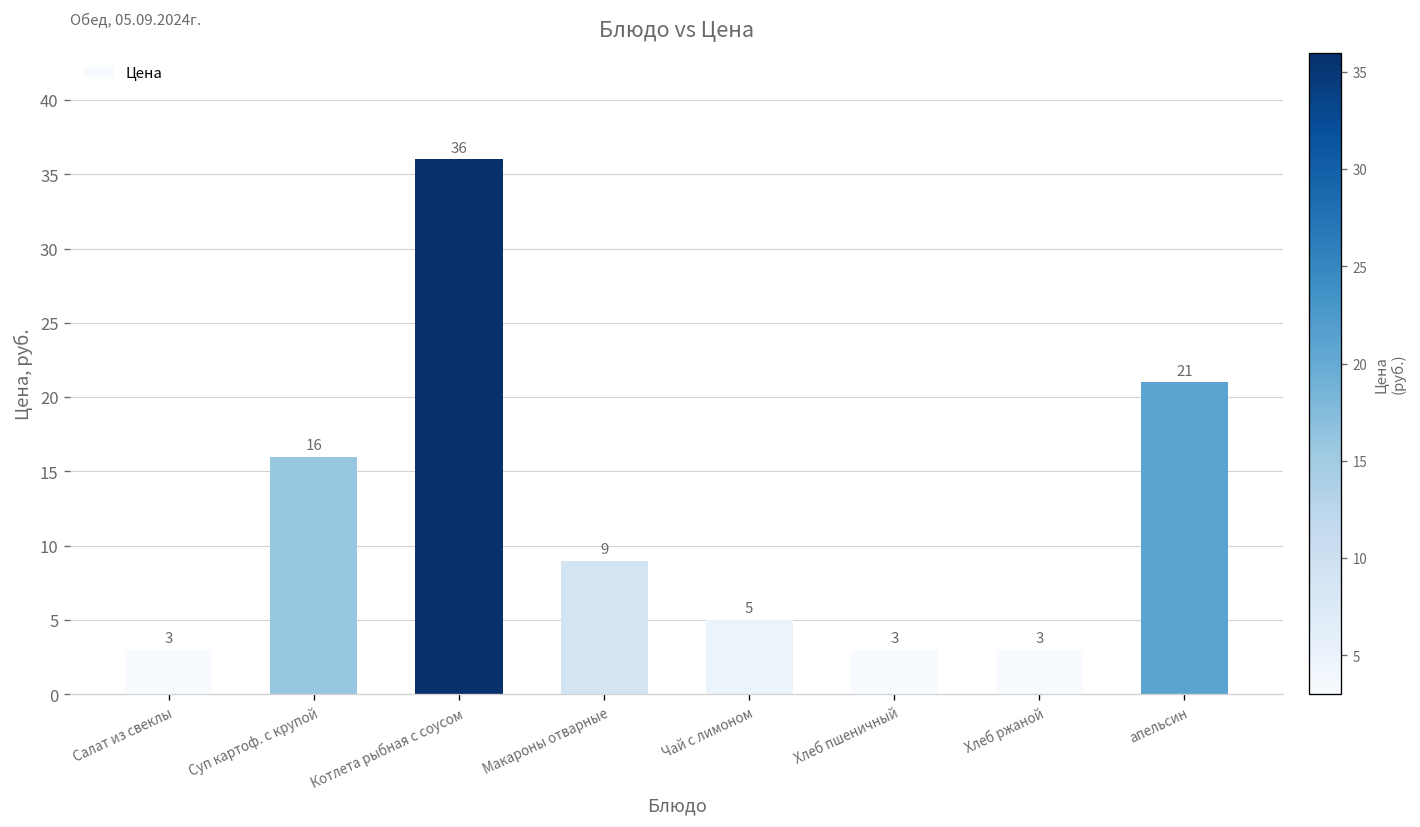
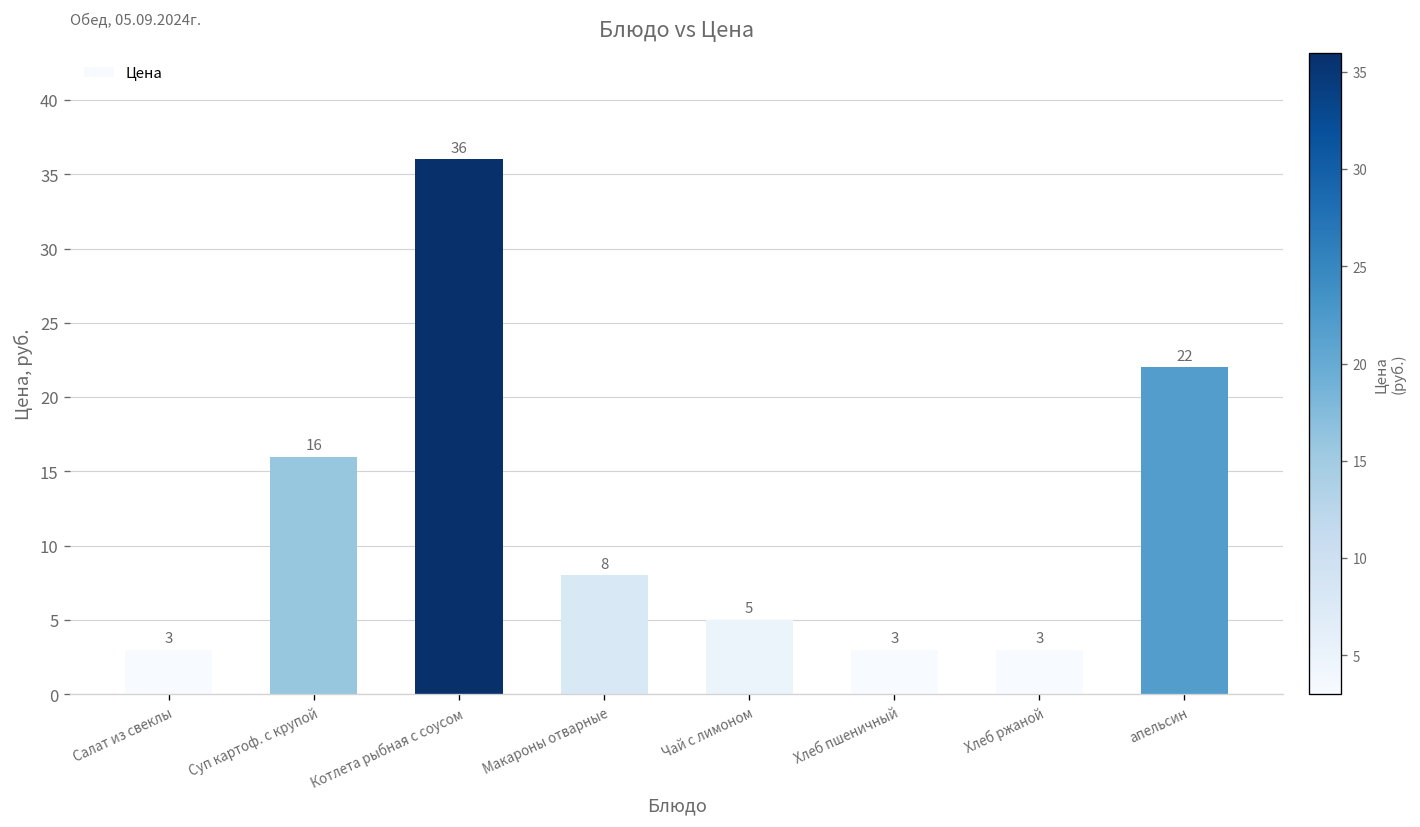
  {
    "Салат из свеклы": 3,
    "Суп картоф. с крупой": 16,
    "Котлета рыбная с соусом": 36,
-   "Макароны отварные": 9,
+   "Макароны отварные": 8,
    "Чай с лимоном": 5,
    "Хлеб пшеничный": 3,
    "Хлеб ржаной": 3,
-   "апельсин": 21
+   "апельсин": 22
  }
